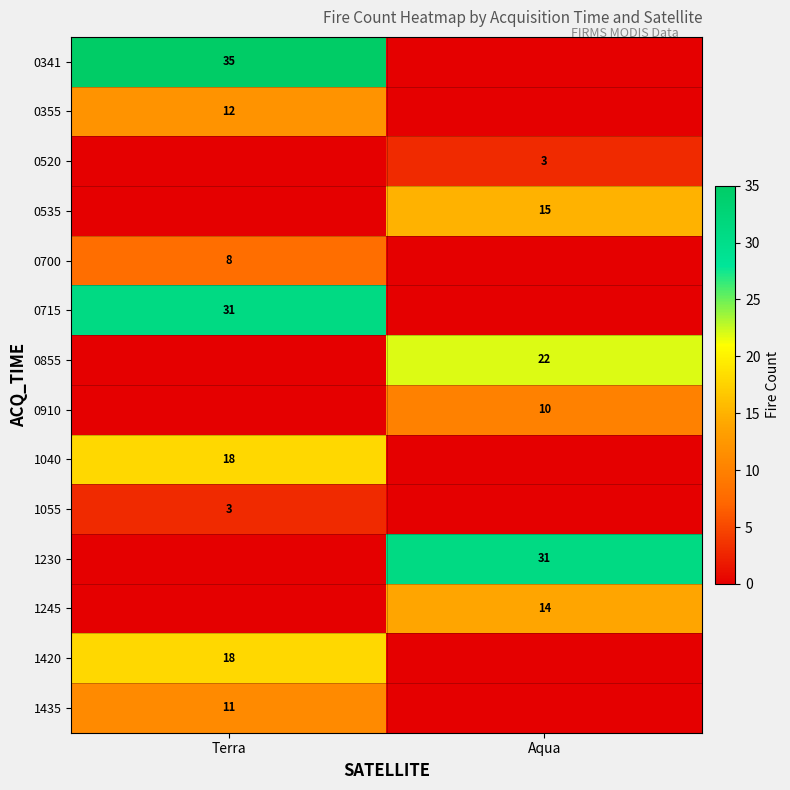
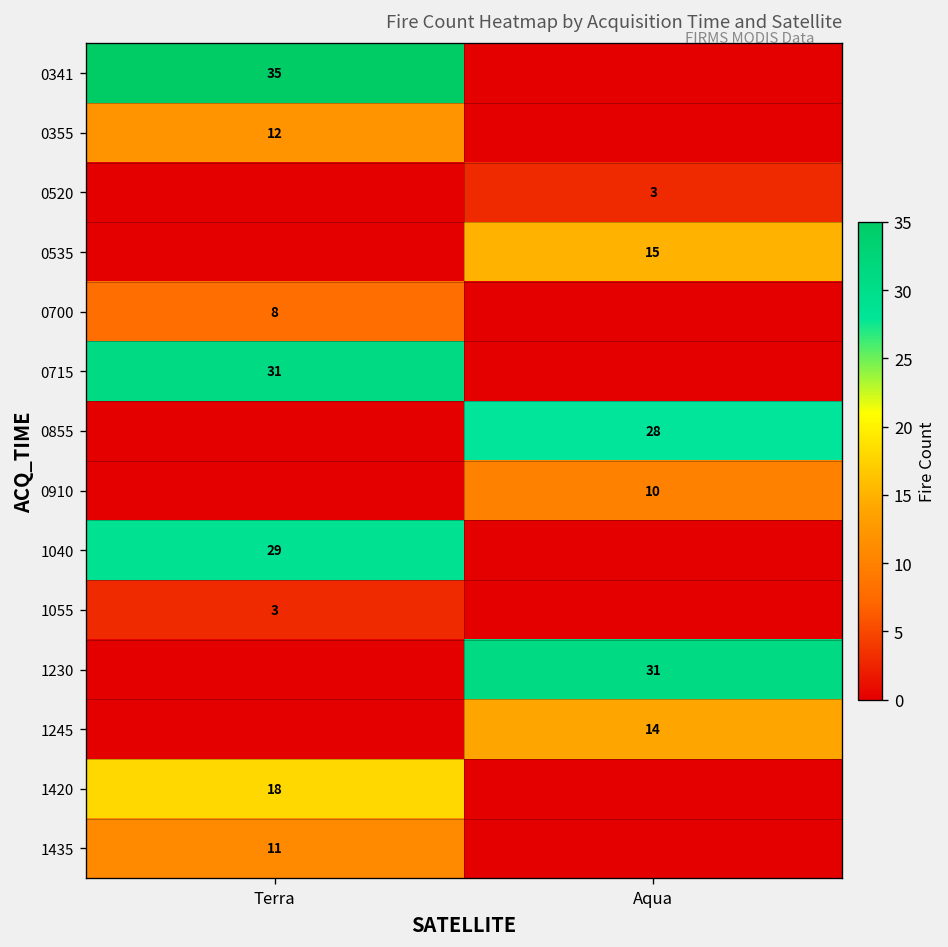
  {
    "0341": {
      "Terra": 35
    },
    "0355": {
      "Terra": 12
    },
    "0520": {
      "Aqua": 3
    },
    "0535": {
      "Aqua": 15
    },
    "0700": {
      "Terra": 8
    },
    "0715": {
      "Terra": 31
    },
    "0855": {
-     "Aqua": 22
+     "Aqua": 28
    },
    "0910": {
      "Aqua": 10
    },
    "1040": {
-     "Terra": 18
+     "Terra": 29
    },
    "1055": {
      "Terra": 3
    },
    "1230": {
      "Aqua": 31
    },
    "1245": {
      "Aqua": 14
    },
    "1420": {
      "Terra": 18
    },
    "1435": {
      "Terra": 11
    }
  }
